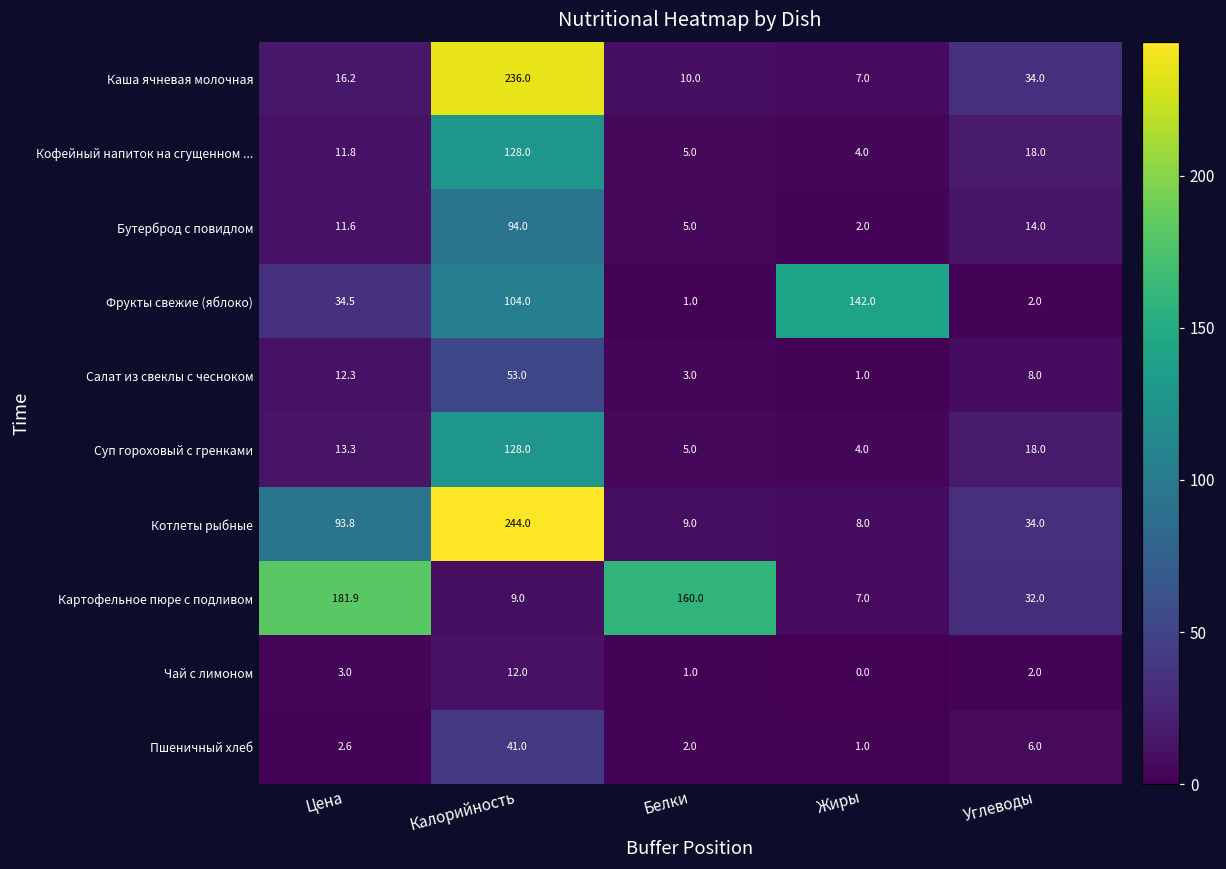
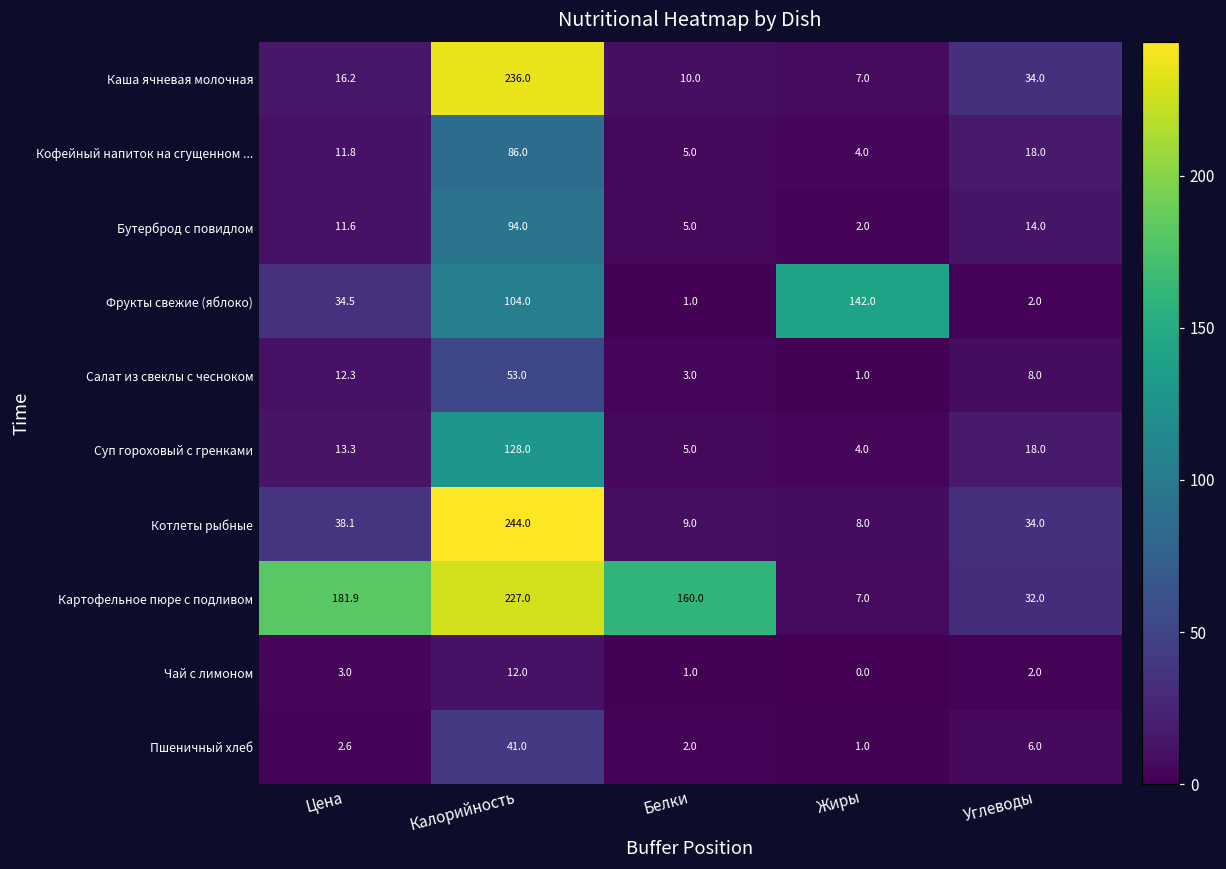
  {
    "Каша ячневая молочная": {
      "Цена": 16.2,
      "Калорийность": 236.0,
      "Белки": 10.0,
      "Жиры": 7.0,
      "Углеводы": 34.0
    },
    "Кофейный напиток на сгущенном ...": {
      "Цена": 11.8,
-     "Калорийность": 128.0,
+     "Калорийность": 86.0,
      "Белки": 5.0,
      "Жиры": 4.0,
      "Углеводы": 18.0
    },
    "Бутерброд с повидлом": {
      "Цена": 11.6,
      "Калорийность": 94.0,
      "Белки": 5.0,
      "Жиры": 2.0,
      "Углеводы": 14.0
    },
    "Фрукты свежие (яблоко)": {
      "Цена": 34.5,
      "Калорийность": 104.0,
      "Белки": 1.0,
      "Жиры": 142.0,
      "Углеводы": 2.0
    },
    "Салат из свеклы с чесноком": {
      "Цена": 12.3,
      "Калорийность": 53.0,
      "Белки": 3.0,
      "Жиры": 1.0,
      "Углеводы": 8.0
    },
    "Суп гороховый с гренками": {
      "Цена": 13.3,
      "Калорийность": 128.0,
      "Белки": 5.0,
      "Жиры": 4.0,
      "Углеводы": 18.0
    },
    "Котлеты рыбные": {
-     "Цена": 93.8,
+     "Цена": 38.1,
      "Калорийность": 244.0,
      "Белки": 9.0,
      "Жиры": 8.0,
      "Углеводы": 34.0
    },
    "Картофельное пюре с подливом": {
      "Цена": 181.9,
-     "Калорийность": 9.0,
+     "Калорийность": 227.0,
      "Белки": 160.0,
      "Жиры": 7.0,
      "Углеводы": 32.0
    },
    "Чай с лимоном": {
      "Цена": 3.0,
      "Калорийность": 12.0,
      "Белки": 1.0,
      "Жиры": 0.0,
      "Углеводы": 2.0
    },
    "Пшеничный хлеб": {
      "Цена": 2.6,
      "Калорийность": 41.0,
      "Белки": 2.0,
      "Жиры": 1.0,
      "Углеводы": 6.0
    }
  }
